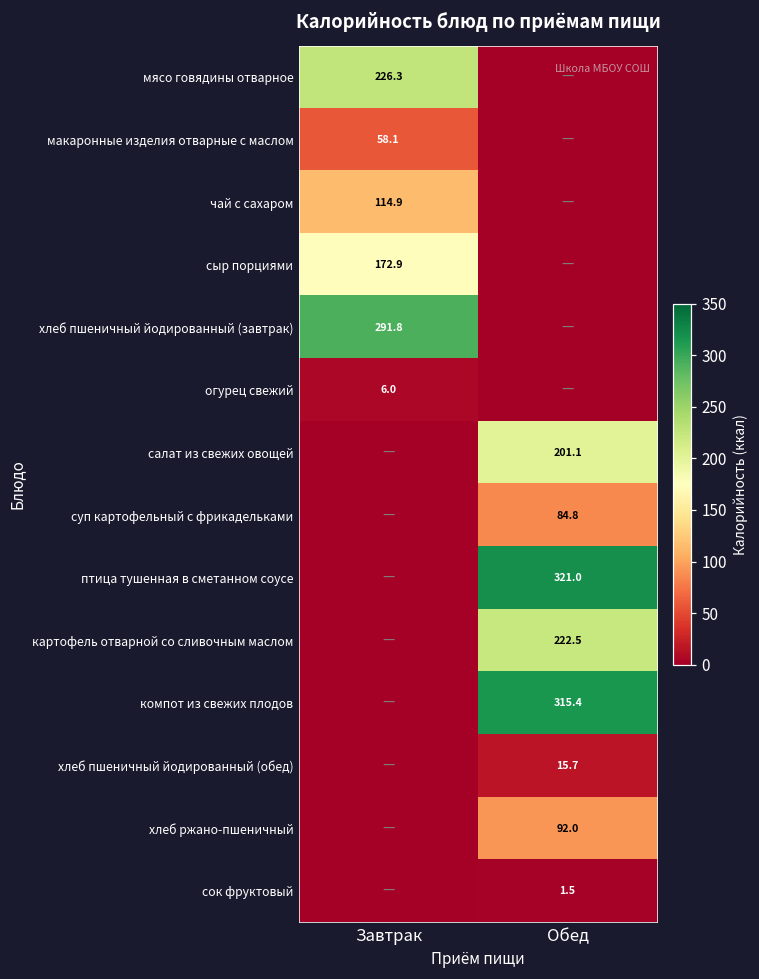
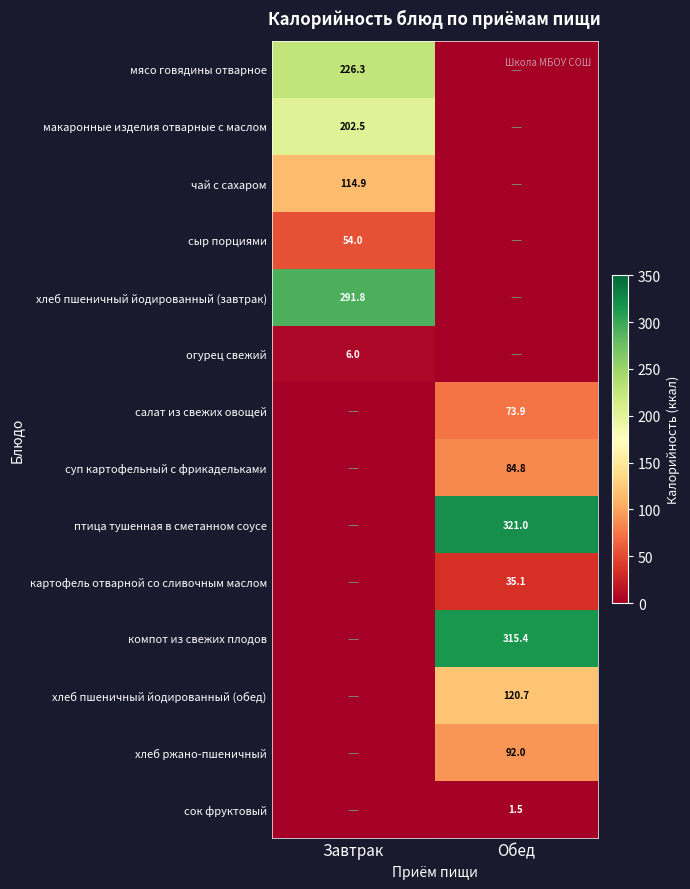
  {
    "мясо говядины отварное": {
      "Завтрак": 226.3
    },
    "макаронные изделия отварные с маслом": {
-     "Завтрак": 58.1
+     "Завтрак": 202.5
    },
    "чай с сахаром": {
      "Завтрак": 114.9
    },
    "сыр порциями": {
-     "Завтрак": 172.9
+     "Завтрак": 54.0
    },
    "хлеб пшеничный йодированный (завтрак)": {
      "Завтрак": 291.8
    },
    "огурец свежий": {
      "Завтрак": 6.0
    },
    "салат из свежих овощей": {
-     "Обед": 201.1
+     "Обед": 73.9
    },
    "суп картофельный с фрикадельками": {
      "Обед": 84.8
    },
    "птица тушенная в сметанном соусе": {
      "Обед": 321.0
    },
    "картофель отварной со сливочным маслом": {
-     "Обед": 222.5
+     "Обед": 35.1
    },
    "компот из свежих плодов": {
      "Обед": 315.4
    },
    "хлеб пшеничный йодированный (обед)": {
-     "Обед": 15.7
+     "Обед": 120.7
    },
    "хлеб ржано-пшеничный": {
      "Обед": 92.0
    },
    "сок фруктовый": {
      "Обед": 1.5
    }
  }
